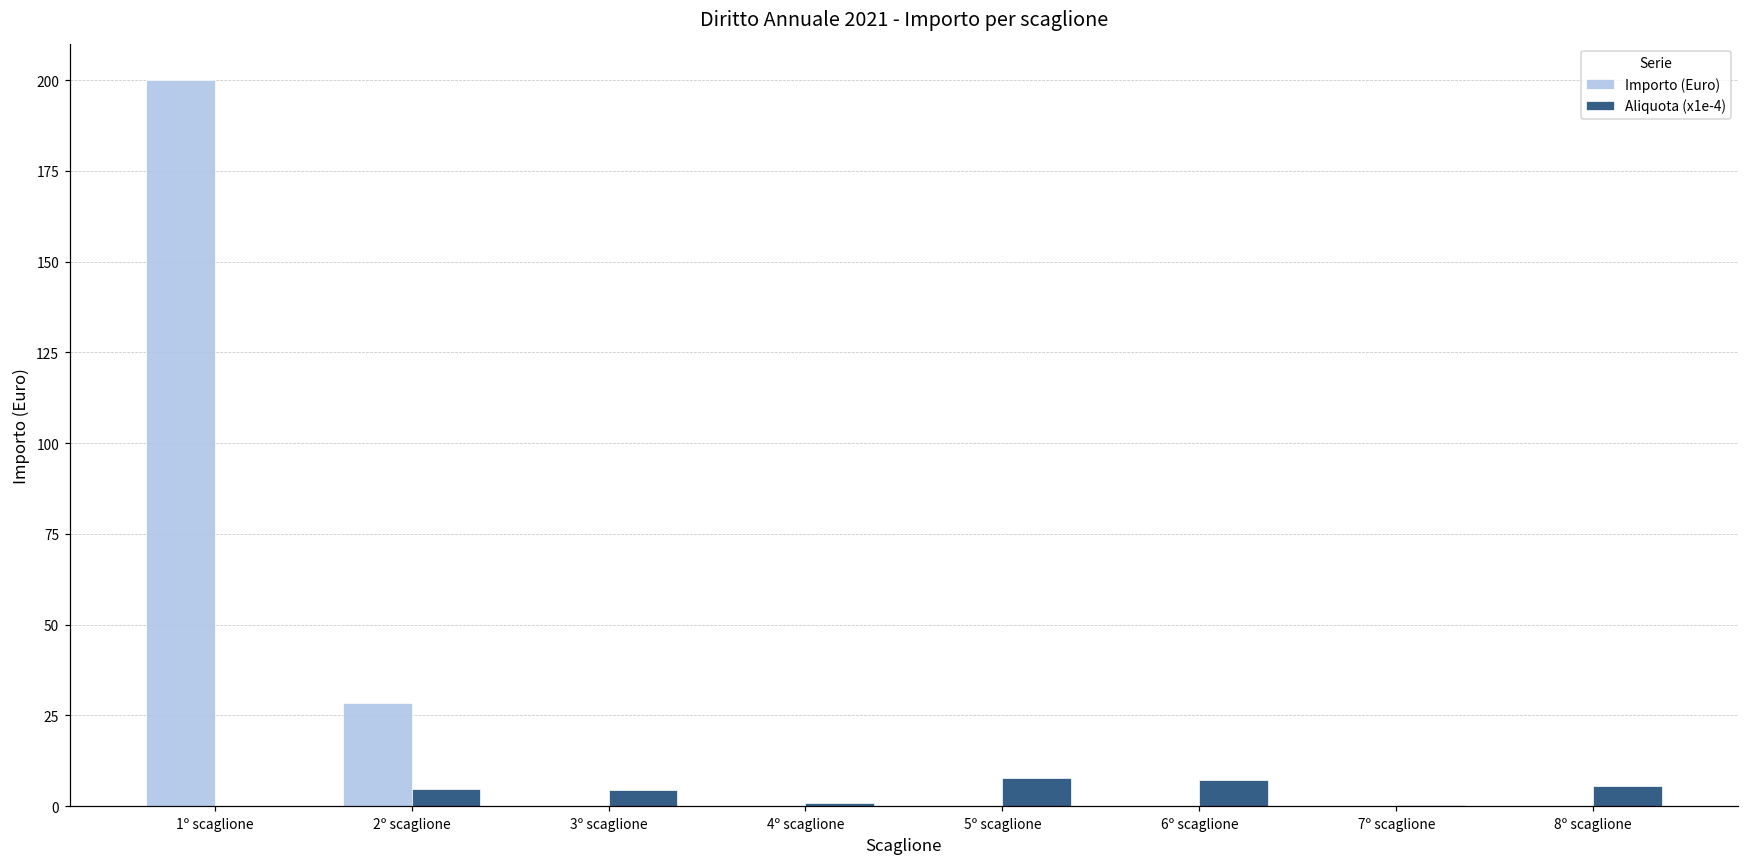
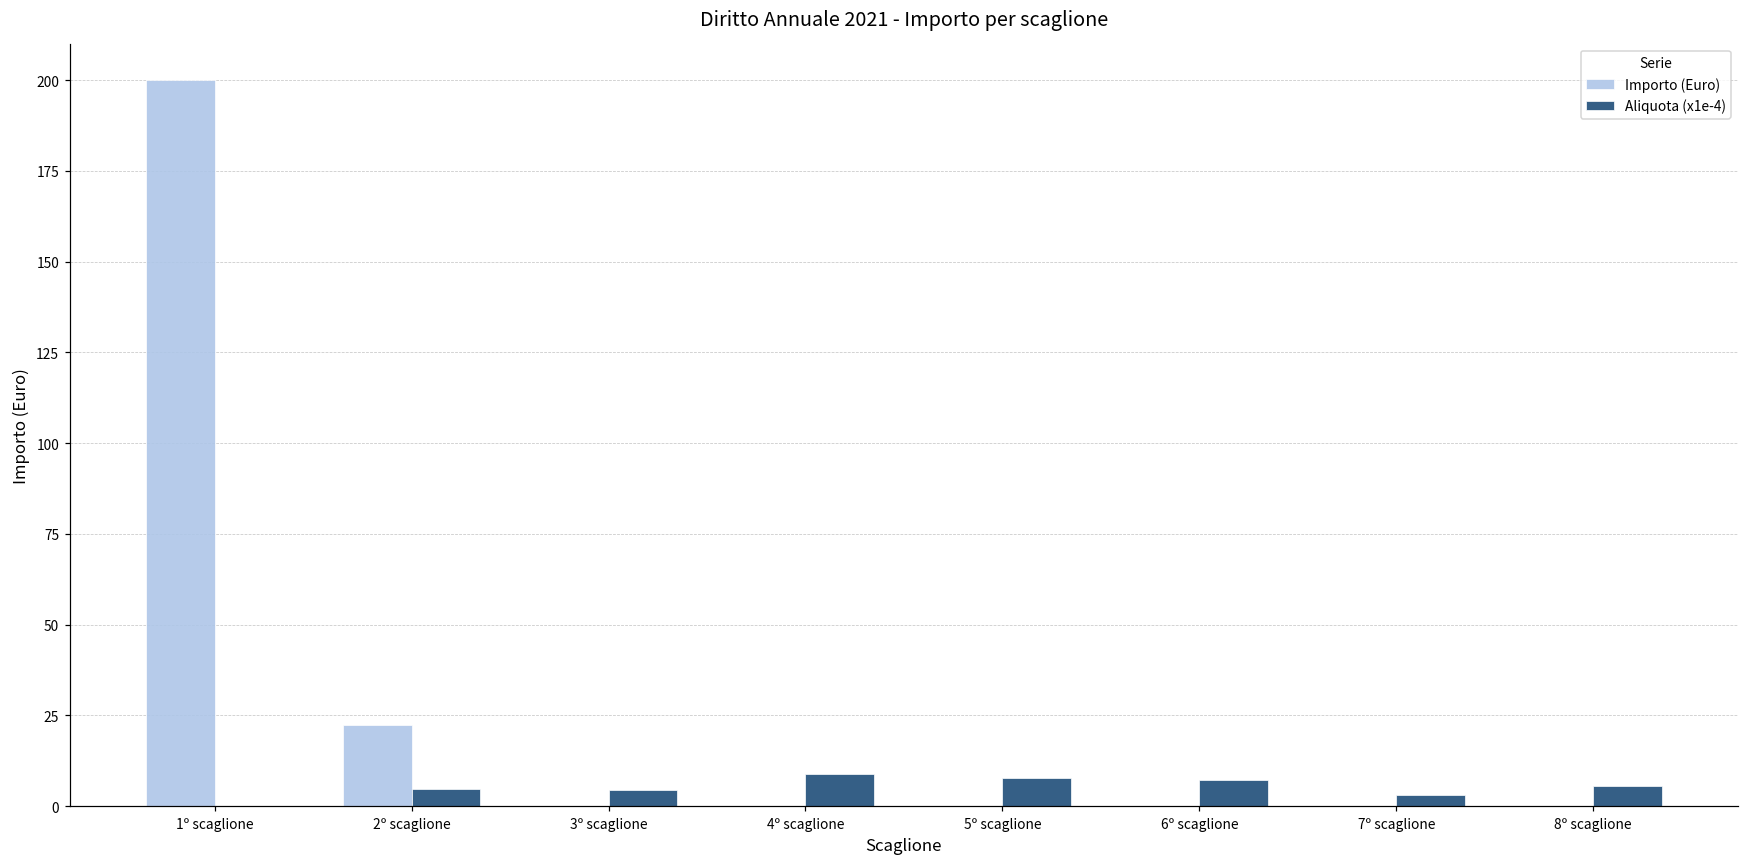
  {
    "Importo (Euro)": {
      "1º scaglione": 200,
-     "2º scaglione": 28,
+     "2º scaglione": 23,
      "3º scaglione": 0,
      "4º scaglione": 0,
      "5º scaglione": 0,
      "6º scaglione": 0,
      "7º scaglione": 0,
      "8º scaglione": 0
    },
    "Aliquota (x1e-4)": {
      "1º scaglione": 0,
      "2º scaglione": 5,
      "3º scaglione": 5,
-     "4º scaglione": 1,
+     "4º scaglione": 9,
      "5º scaglione": 8,
      "6º scaglione": 7,
-     "7º scaglione": 0,
+     "7º scaglione": 3,
      "8º scaglione": 6
    }
  }
